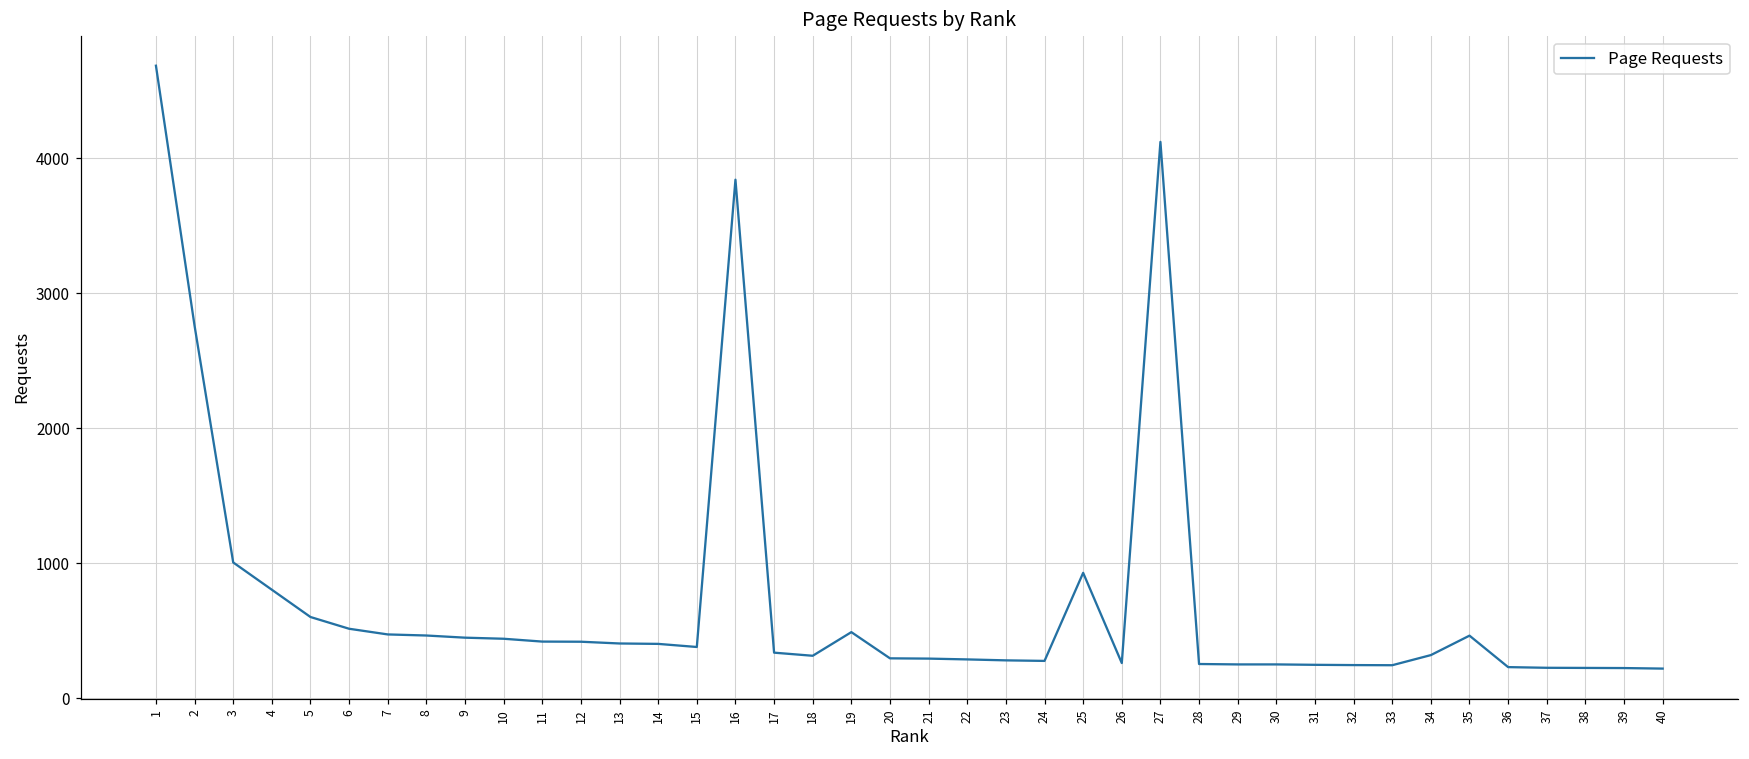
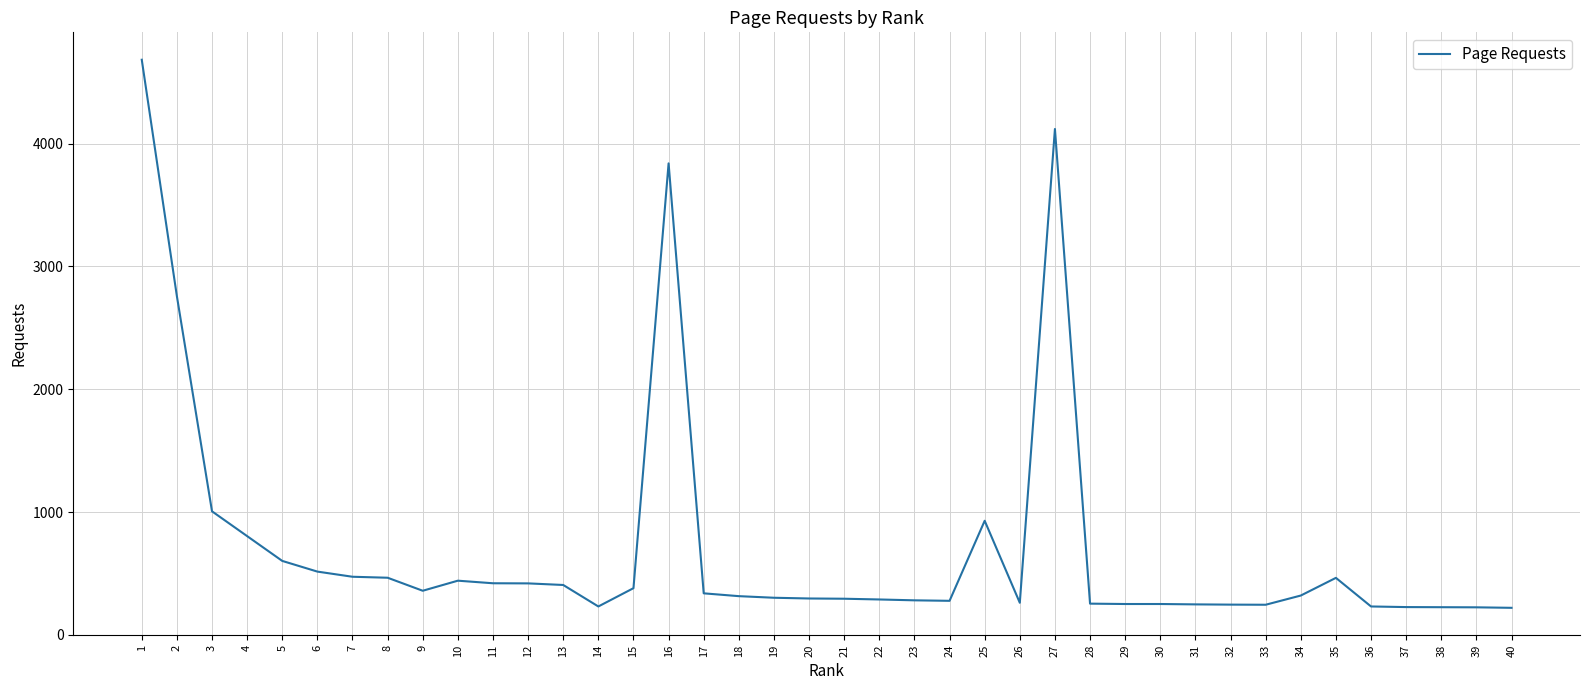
  {
    "1": 4680,
    "2": 2760,
    "3": 1010,
    "4": 800,
    "5": 600,
    "6": 520,
    "7": 470,
    "8": 470,
-   "9": 450,
+   "9": 360,
    "10": 440,
    "11": 420,
    "12": 420,
    "13": 410,
-   "14": 400,
+   "14": 230,
    "15": 380,
    "16": 3840,
    "17": 340,
    "18": 320,
-   "19": 490,
+   "19": 300,
    "20": 300,
    "21": 290,
    "22": 290,
    "23": 280,
    "24": 280,
    "25": 930,
    "26": 260,
    "27": 4120,
    "28": 250,
    "29": 250,
    "30": 250,
    "31": 250,
    "32": 250,
    "33": 250,
    "34": 320,
    "35": 460,
    "36": 230,
    "37": 230,
    "38": 230,
    "39": 220,
    "40": 220
  }
